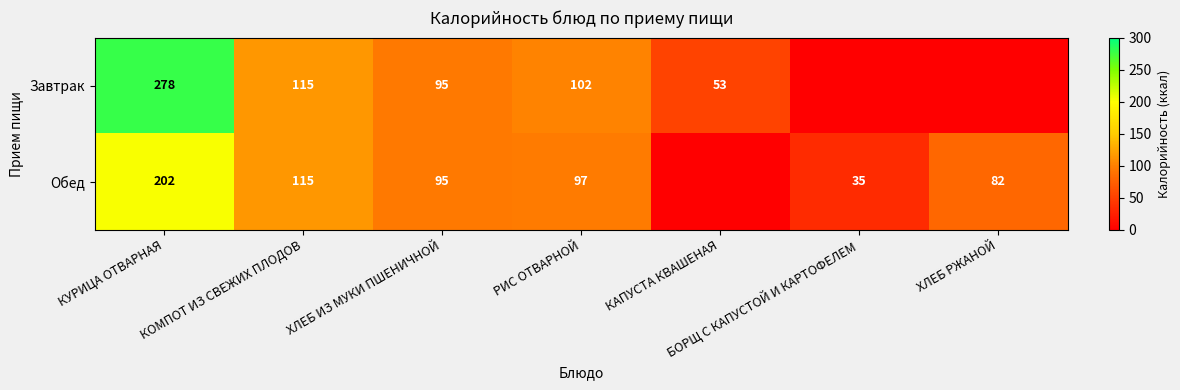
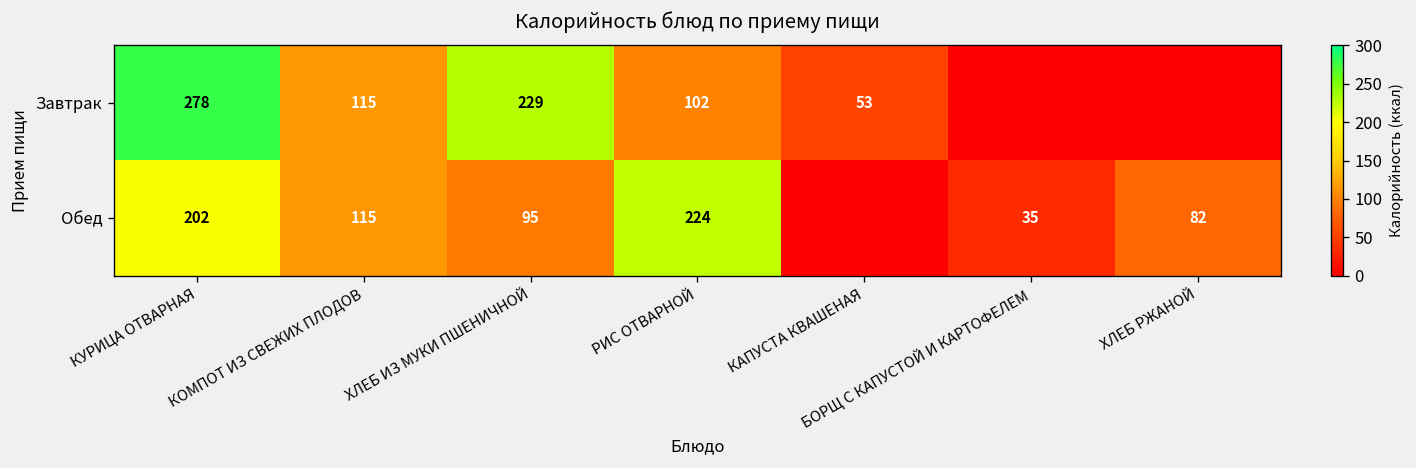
  {
    "Завтрак": {
      "КУРИЦА ОТВАРНАЯ": 278,
      "КОМПОТ ИЗ СВЕЖИХ ПЛОДОВ": 115,
-     "ХЛЕБ ИЗ МУКИ ПШЕНИЧНОЙ": 95,
+     "ХЛЕБ ИЗ МУКИ ПШЕНИЧНОЙ": 229,
      "РИС ОТВАРНОЙ": 102,
      "КАПУСТА КВАШЕНАЯ": 53
    },
    "Обед": {
      "КУРИЦА ОТВАРНАЯ": 202,
      "КОМПОТ ИЗ СВЕЖИХ ПЛОДОВ": 115,
      "ХЛЕБ ИЗ МУКИ ПШЕНИЧНОЙ": 95,
-     "РИС ОТВАРНОЙ": 97,
+     "РИС ОТВАРНОЙ": 224,
      "БОРЩ С КАПУСТОЙ И КАРТОФЕЛЕМ": 35,
      "ХЛЕБ РЖАНОЙ": 82
    }
  }
